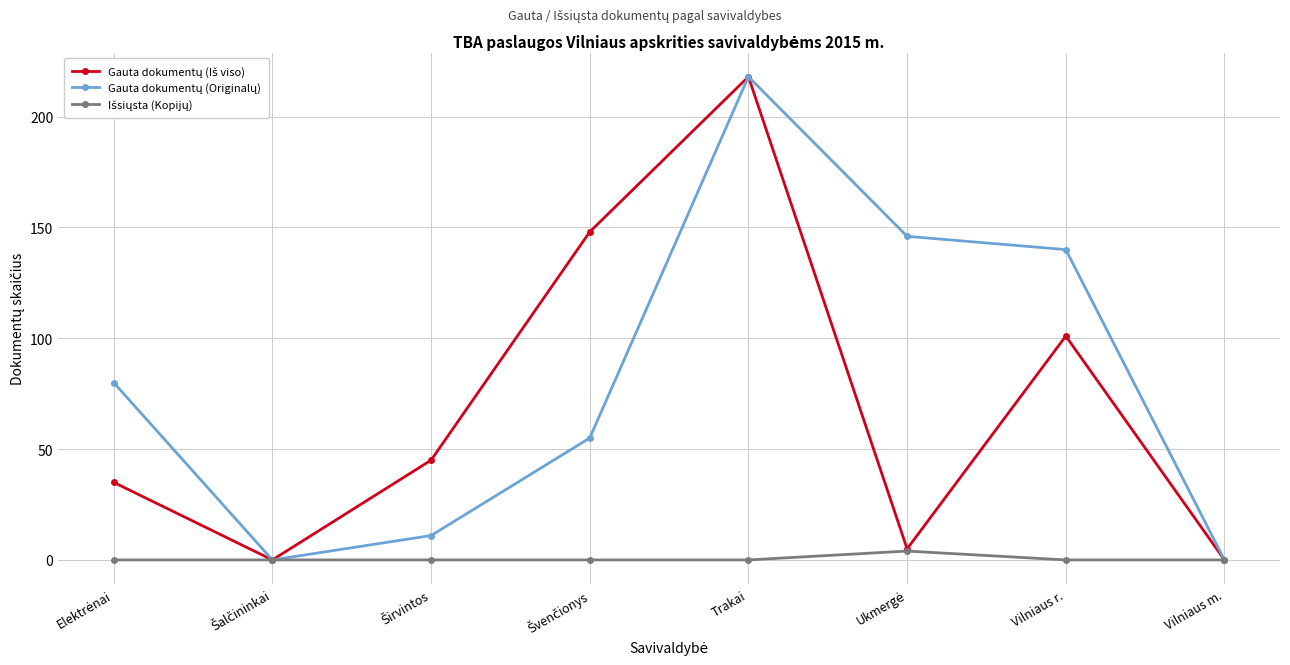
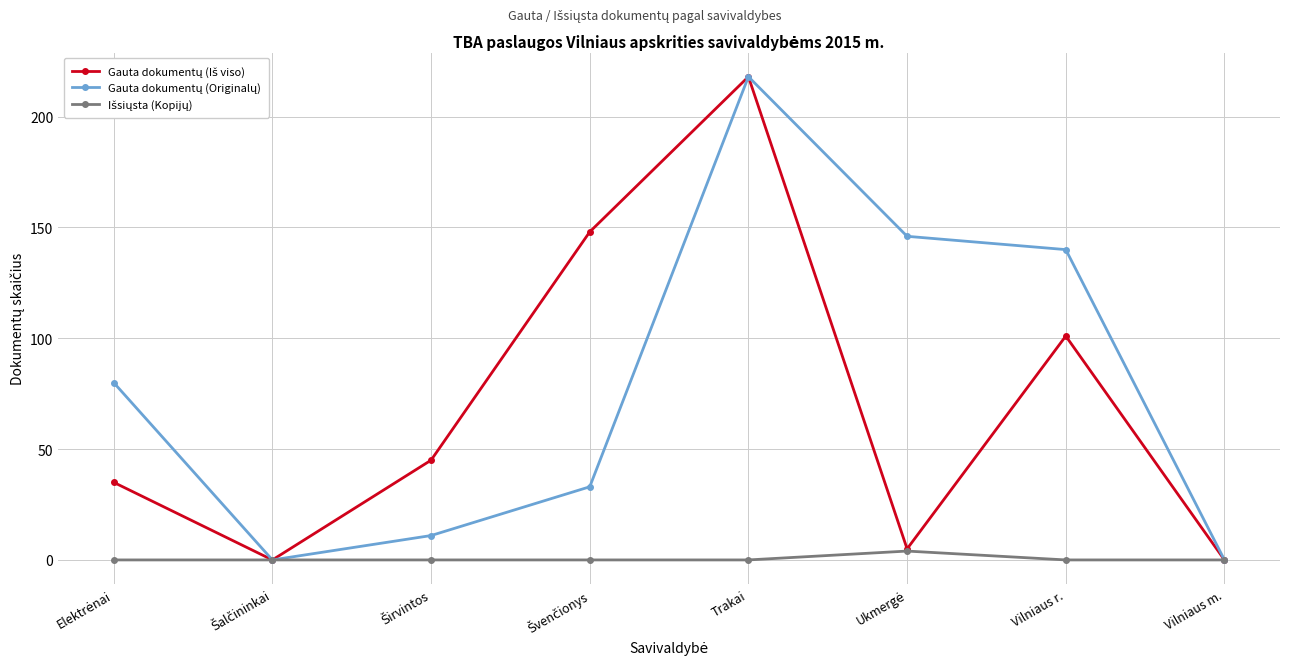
  {
    "Gauta dokumentų (Iš viso)": {
      "Elektrėnai": 35,
      "Širvintos": 45,
      "Švenčionys": 148,
      "Vilniaus r.": 101
    },
    "Gauta dokumentų (Originalų)": {
      "Elektrėnai": 80,
      "Širvintos": 11,
-     "Švenčionys": 55,
+     "Švenčionys": 33,
      "Ukmergė": 146,
      "Vilniaus r.": 140
    },
    "Išsiųsta (Kopijų)": {
      "Elektrėnai": 0,
      "Širvintos": 0,
      "Švenčionys": 0,
      "Trakai": 0,
      "Vilniaus r.": 0
    }
  }
